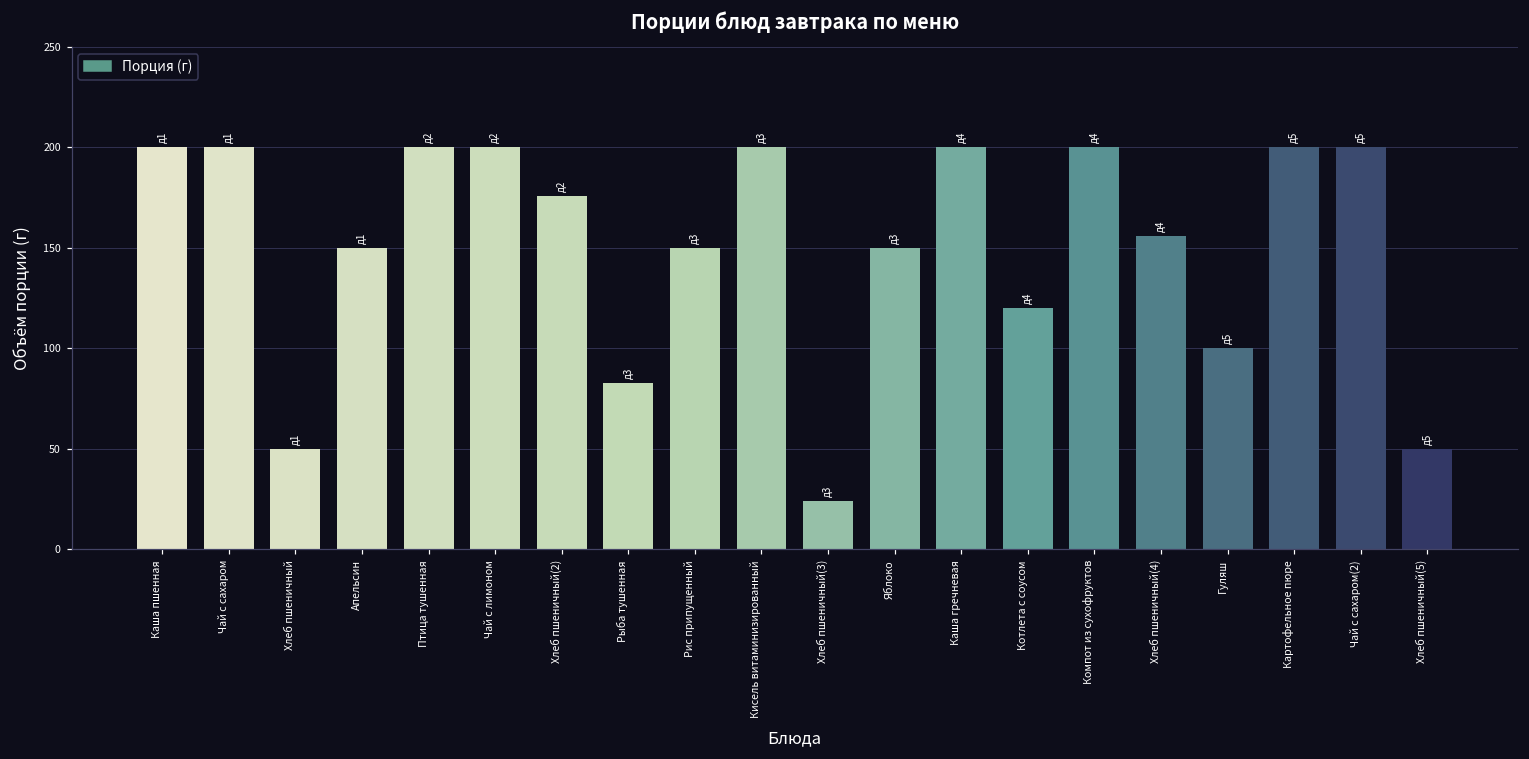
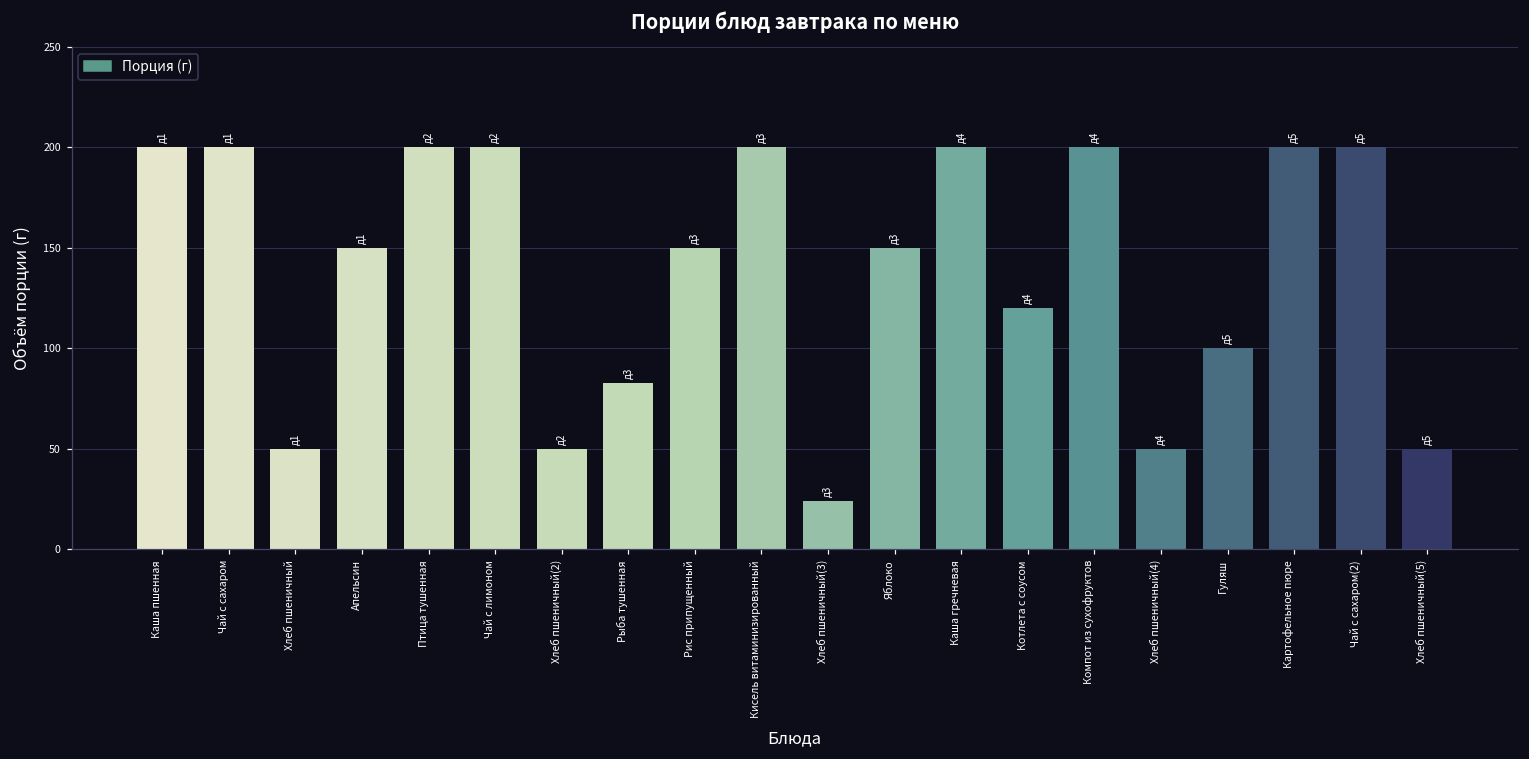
  {
    "Каша пшенная": 200,
    "Чай с сахаром": 200,
    "Хлеб пшеничный": 50,
    "Апельсин": 150,
    "Птица тушенная": 200,
    "Чай с лимоном": 200,
-   "Хлеб пшеничный(2)": 176,
+   "Хлеб пшеничный(2)": 50,
    "Рыба тушенная": 83,
    "Рис припущенный": 150,
    "Кисель витаминизированный": 200,
    "Хлеб пшеничный(3)": 24,
    "Яблоко": 150,
    "Каша гречневая": 200,
    "Котлета с соусом": 120,
    "Компот из сухофруктов": 200,
-   "Хлеб пшеничный(4)": 156,
+   "Хлеб пшеничный(4)": 50,
    "Гуляш": 100,
    "Картофельное пюре": 200,
    "Чай с сахаром(2)": 200,
    "Хлеб пшеничный(5)": 50
  }
